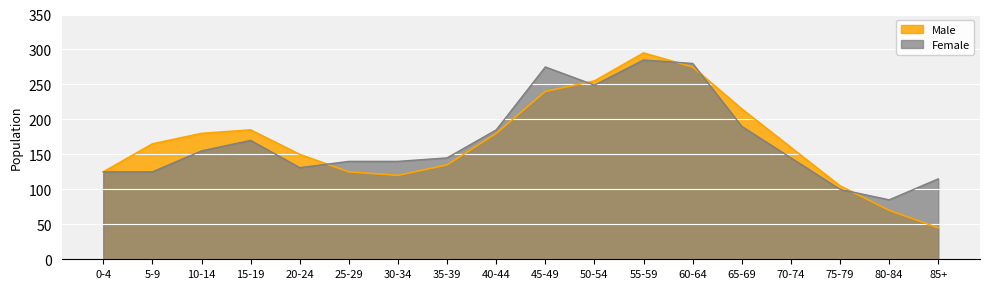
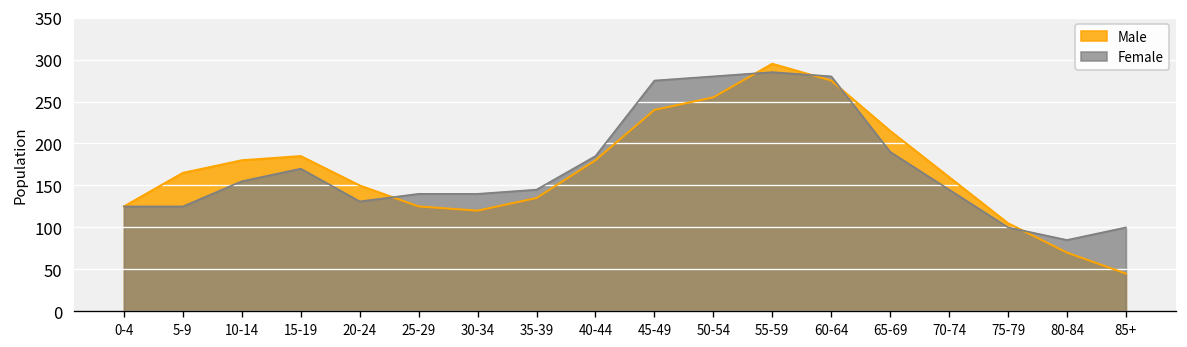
  {
    "Male": {
      "5-9": 170,
      "10-14": 180,
      "15-19": 190,
      "20-24": 150,
      "25-29": 130,
      "30-34": 120,
      "35-39": 140,
      "40-44": 180,
      "45-49": 240,
      "50-54": 260,
      "55-59": 300,
      "60-64": 280,
      "65-69": 220,
      "70-74": 160,
      "75-79": 110,
      "80-84": 70,
      "85+": 50
    },
    "Female": {
      "5-9": 130,
      "10-14": 160,
      "15-19": 170,
      "20-24": 130,
      "25-29": 140,
      "30-34": 140,
      "35-39": 150,
      "40-44": 190,
      "45-49": 280,
-     "50-54": 250,
+     "50-54": 280,
      "55-59": 290,
      "60-64": 280,
      "65-69": 190,
      "70-74": 150,
      "75-79": 100,
      "80-84": 90,
-     "85+": 120
+     "85+": 100
    }
  }
